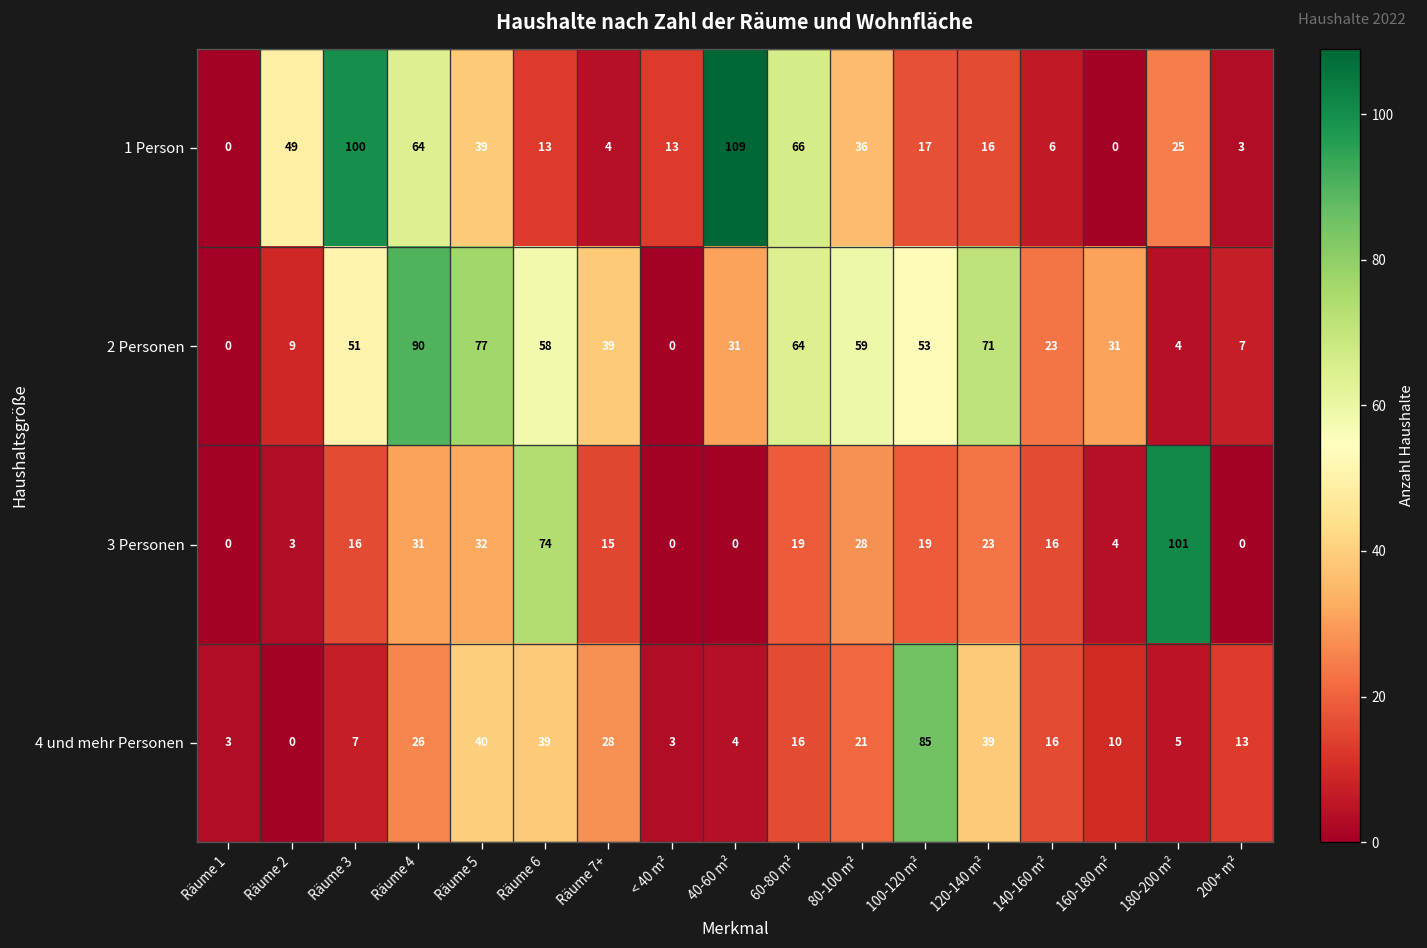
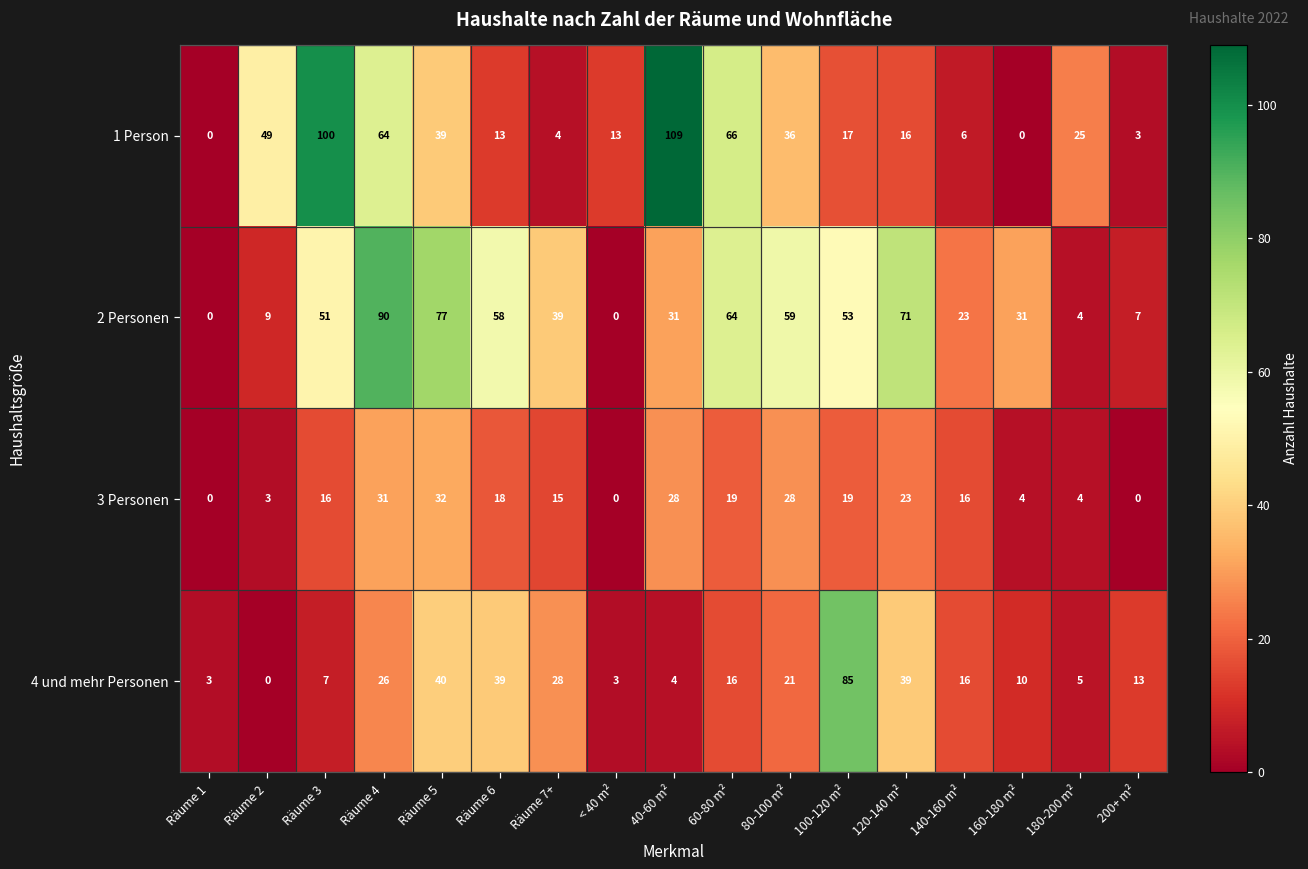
  {
    "1 Person": {
      "Räume 1": 0,
      "Räume 2": 49,
      "Räume 3": 100,
      "Räume 4": 64,
      "Räume 5": 39,
      "Räume 6": 13,
      "Räume 7+": 4,
      "< 40 m²": 13,
      "40-60 m²": 109,
      "60-80 m²": 66,
      "80-100 m²": 36,
      "100-120 m²": 17,
      "120-140 m²": 16,
      "140-160 m²": 6,
      "160-180 m²": 0,
      "180-200 m²": 25,
      "200+ m²": 3
    },
    "2 Personen": {
      "Räume 1": 0,
      "Räume 2": 9,
      "Räume 3": 51,
      "Räume 4": 90,
      "Räume 5": 77,
      "Räume 6": 58,
      "Räume 7+": 39,
      "< 40 m²": 0,
      "40-60 m²": 31,
      "60-80 m²": 64,
      "80-100 m²": 59,
      "100-120 m²": 53,
      "120-140 m²": 71,
      "140-160 m²": 23,
      "160-180 m²": 31,
      "180-200 m²": 4,
      "200+ m²": 7
    },
    "3 Personen": {
      "Räume 1": 0,
      "Räume 2": 3,
      "Räume 3": 16,
      "Räume 4": 31,
      "Räume 5": 32,
-     "Räume 6": 74,
+     "Räume 6": 18,
      "Räume 7+": 15,
      "< 40 m²": 0,
-     "40-60 m²": 0,
+     "40-60 m²": 28,
      "60-80 m²": 19,
      "80-100 m²": 28,
      "100-120 m²": 19,
      "120-140 m²": 23,
      "140-160 m²": 16,
      "160-180 m²": 4,
-     "180-200 m²": 101,
+     "180-200 m²": 4,
      "200+ m²": 0
    },
    "4 und mehr Personen": {
      "Räume 1": 3,
      "Räume 2": 0,
      "Räume 3": 7,
      "Räume 4": 26,
      "Räume 5": 40,
      "Räume 6": 39,
      "Räume 7+": 28,
      "< 40 m²": 3,
      "40-60 m²": 4,
      "60-80 m²": 16,
      "80-100 m²": 21,
      "100-120 m²": 85,
      "120-140 m²": 39,
      "140-160 m²": 16,
      "160-180 m²": 10,
      "180-200 m²": 5,
      "200+ m²": 13
    }
  }
